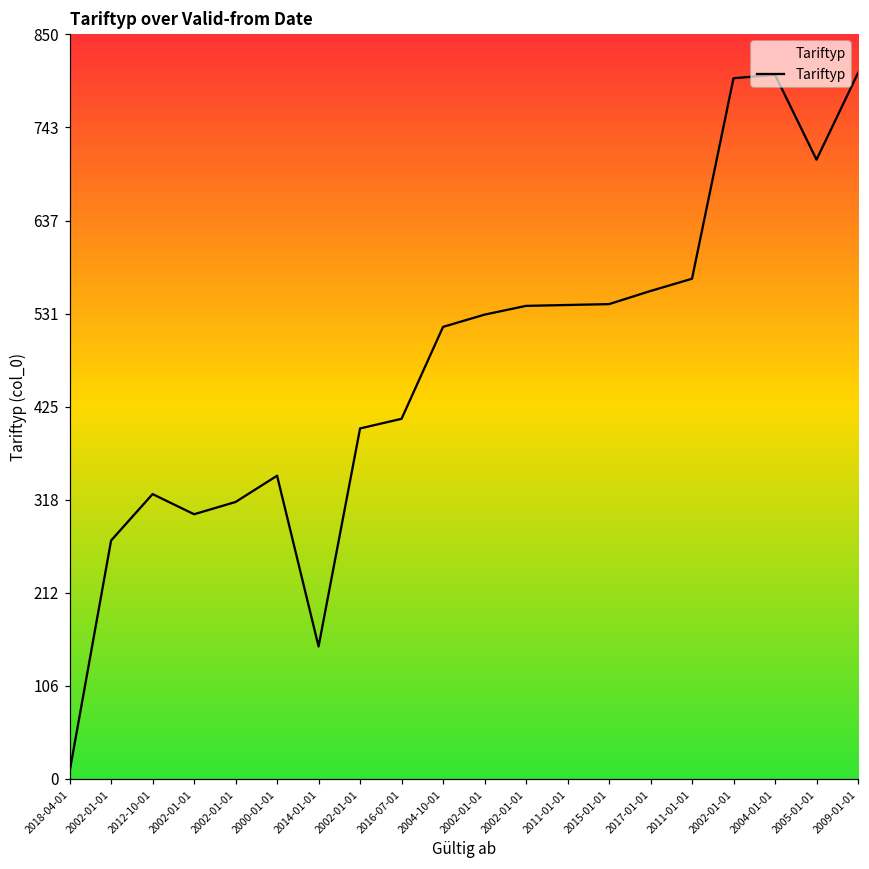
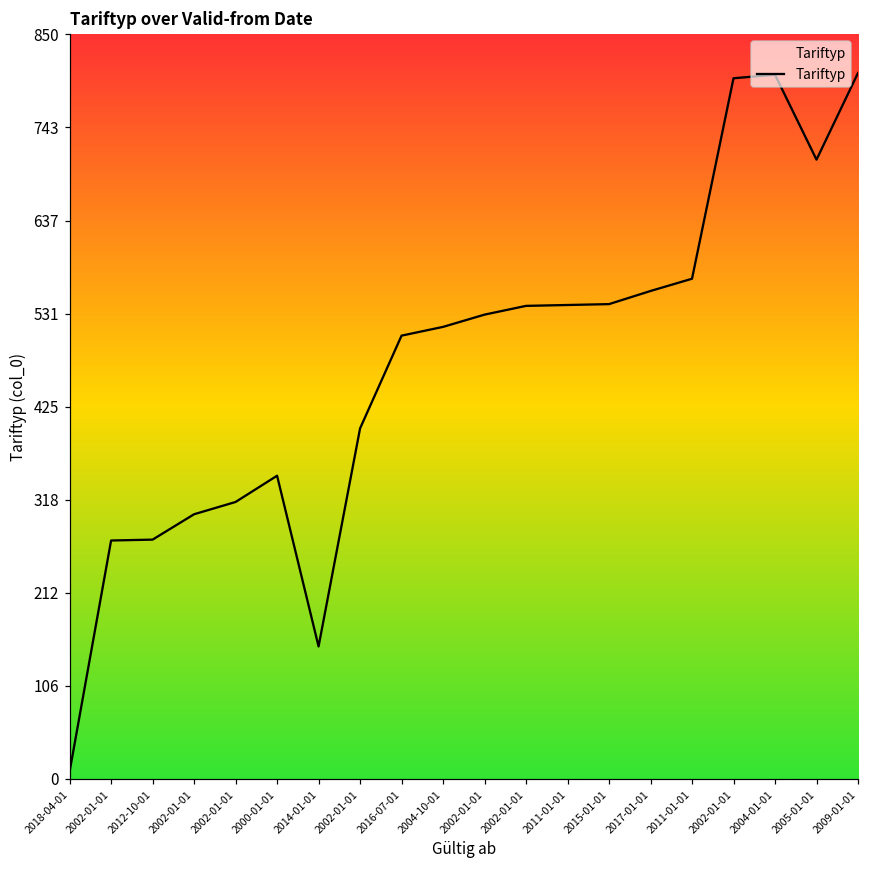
  {
    "2018-04-01": 10,
-   "2012-10-01": 330,
+   "2012-10-01": 270,
    "2000-01-01": 350,
    "2014-01-01": 150,
-   "2016-07-01": 410,
+   "2016-07-01": 510,
    "2004-10-01": 520,
    "2015-01-01": 540,
    "2017-01-01": 560,
    "2005-01-01": 710,
    "2009-01-01": 810
  }
